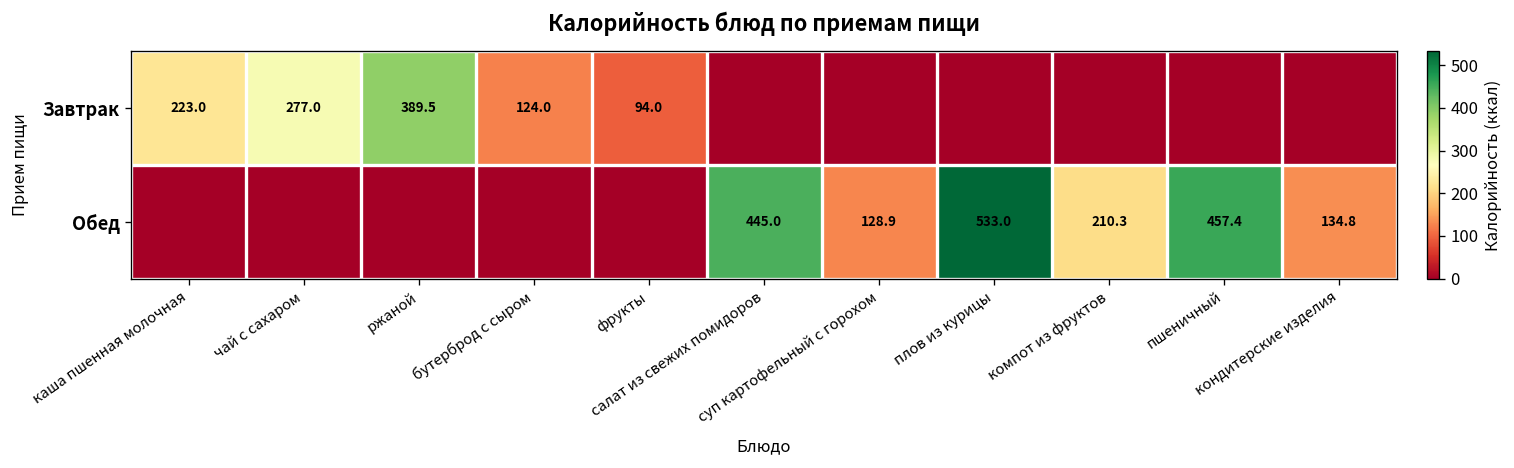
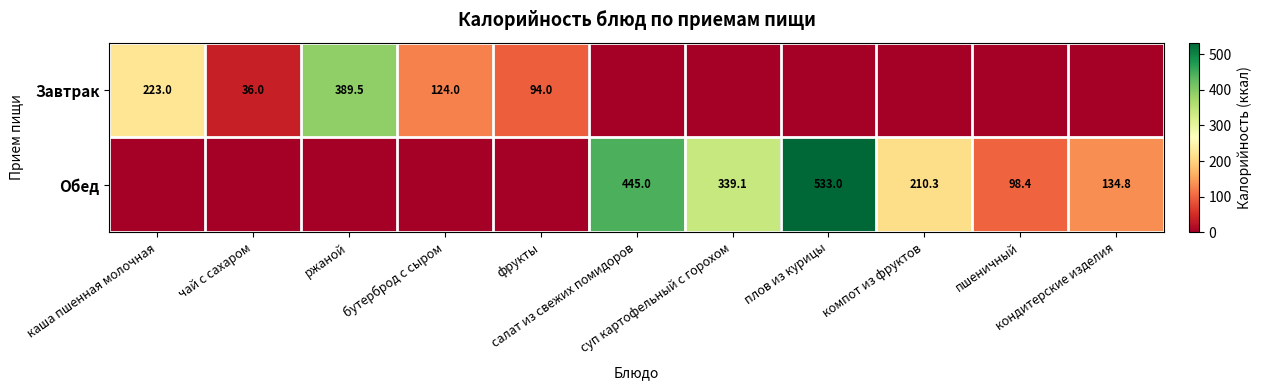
  {
    "Завтрак": {
      "каша пшенная молочная": 223.0,
-     "чай с сахаром": 277.0,
+     "чай с сахаром": 36.0,
      "ржаной": 389.5,
      "бутерброд с сыром": 124.0,
      "фрукты": 94.0
    },
    "Обед": {
      "салат из свежих помидоров": 445.0,
-     "суп картофельный с горохом": 128.9,
+     "суп картофельный с горохом": 339.1,
      "плов из курицы": 533.0,
      "компот из фруктов": 210.3,
-     "пшеничный": 457.4,
+     "пшеничный": 98.4,
      "кондитерские изделия": 134.8
    }
  }
